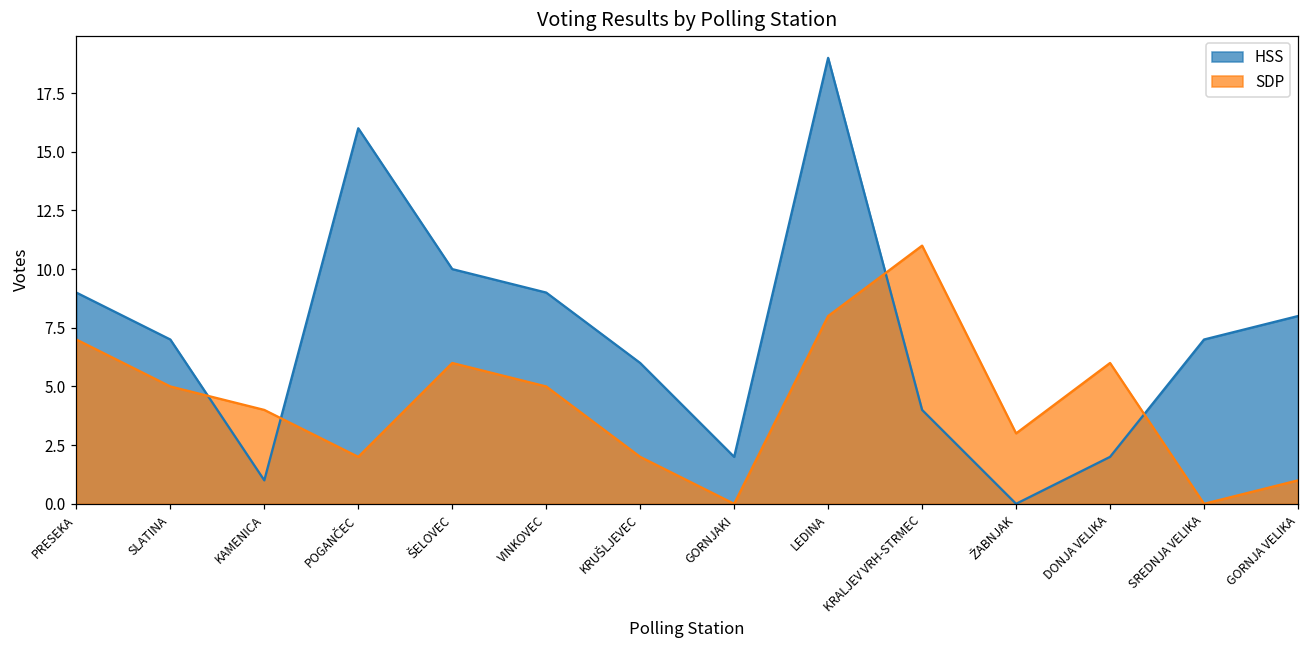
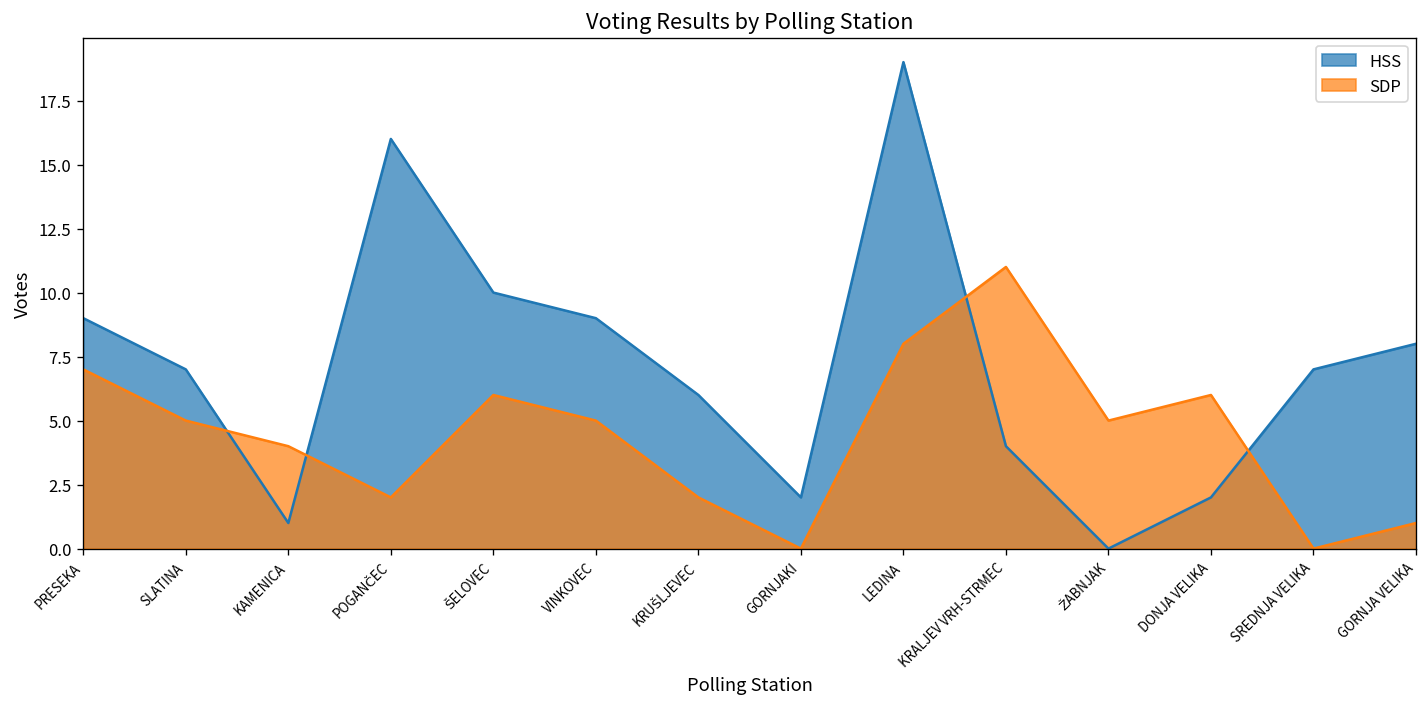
  {
    "HSS": {
      "PRESEKA": 9,
      "SLATINA": 7,
      "KAMENICA": 1,
      "POGANČEC": 16,
      "ŠELOVEC": 10,
      "VINKOVEC": 9,
      "KRUŠLJEVEC": 6,
      "GORNJAKI": 2,
      "LEDINA": 19,
      "KRALJEV VRH-STRMEC": 4,
      "ŽABNJAK": 0,
      "DONJA VELIKA": 2,
      "SREDNJA VELIKA": 7,
      "GORNJA VELIKA": 8
    },
    "SDP": {
      "PRESEKA": 7,
      "SLATINA": 5,
      "KAMENICA": 4,
      "POGANČEC": 2,
      "ŠELOVEC": 6,
      "VINKOVEC": 5,
      "KRUŠLJEVEC": 2,
      "GORNJAKI": 0,
      "LEDINA": 8,
      "KRALJEV VRH-STRMEC": 11,
-     "ŽABNJAK": 3,
+     "ŽABNJAK": 5,
      "DONJA VELIKA": 6,
      "SREDNJA VELIKA": 0,
      "GORNJA VELIKA": 1
    }
  }
